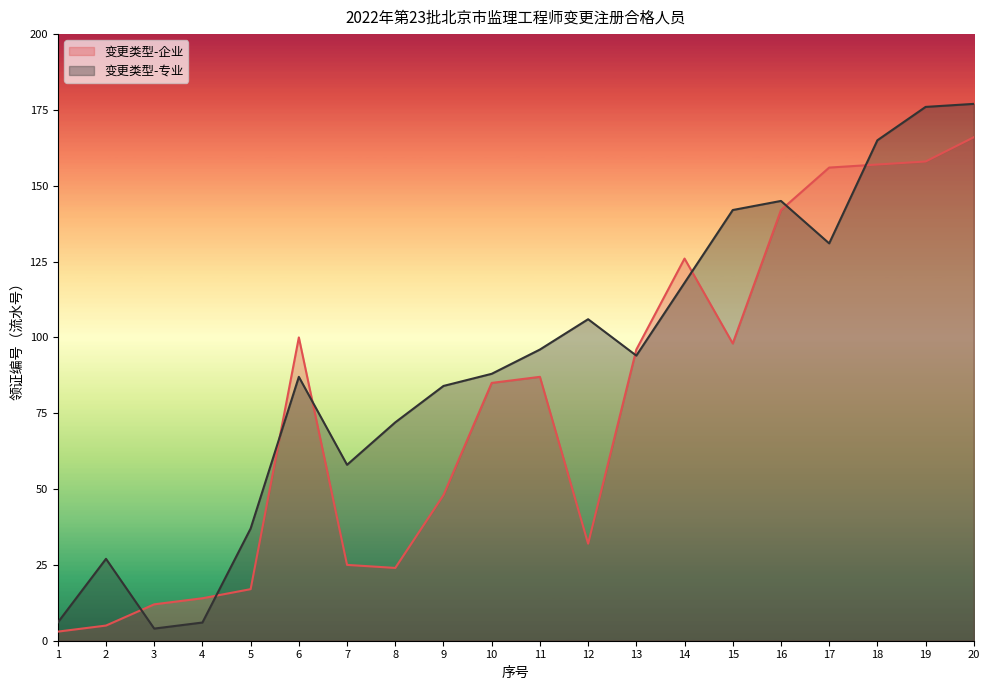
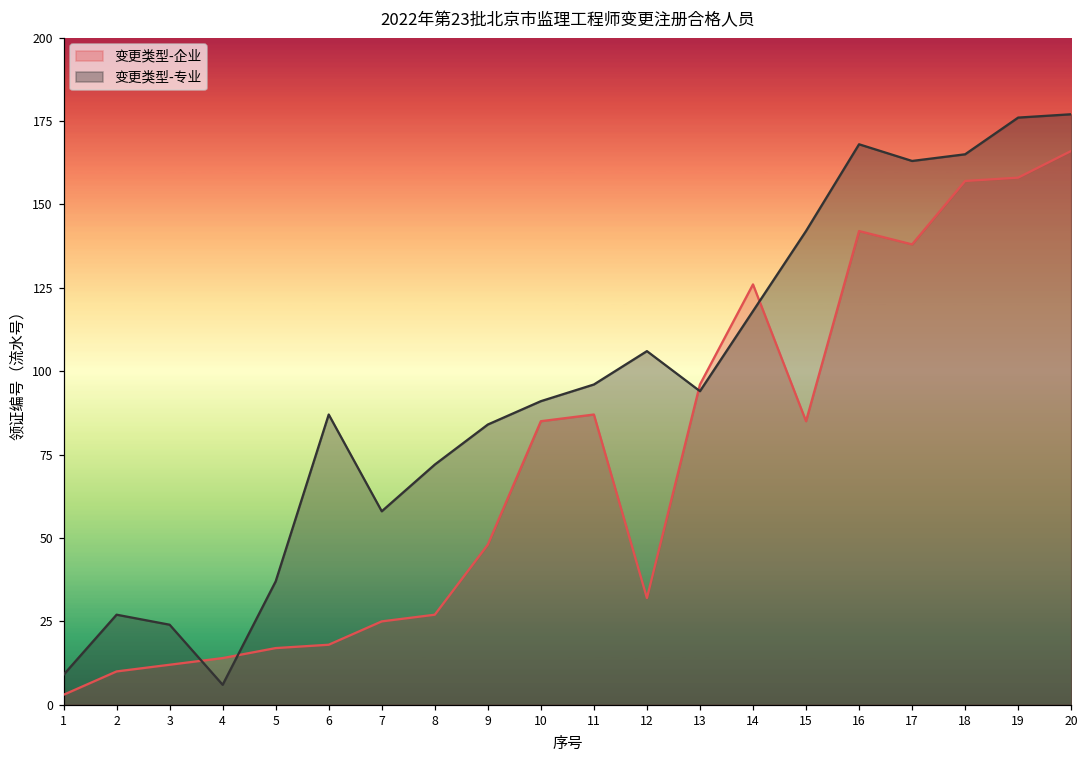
  {
    "变更类型-企业": {
      "1": 3,
-     "2": 5,
+     "2": 10,
      "3": 12,
      "4": 14,
      "5": 17,
-     "6": 100,
+     "6": 18,
      "7": 25,
-     "8": 24,
+     "8": 27,
      "9": 48,
      "10": 85,
      "11": 87,
      "12": 32,
      "13": 96,
      "14": 126,
-     "15": 98,
+     "15": 85,
      "16": 142,
-     "17": 156,
+     "17": 138,
      "18": 157,
      "19": 158,
      "20": 166
    },
    "变更类型-专业": {
-     "1": 6,
+     "1": 9,
      "2": 27,
-     "3": 4,
+     "3": 24,
      "4": 6,
      "5": 37,
      "6": 87,
      "7": 58,
      "8": 72,
      "9": 84,
-     "10": 88,
+     "10": 91,
      "11": 96,
      "12": 106,
      "13": 94,
      "14": 118,
      "15": 142,
-     "16": 145,
-     "17": 131,
+     "16": 168,
+     "17": 163,
      "18": 165,
      "19": 176,
      "20": 177
    }
  }
